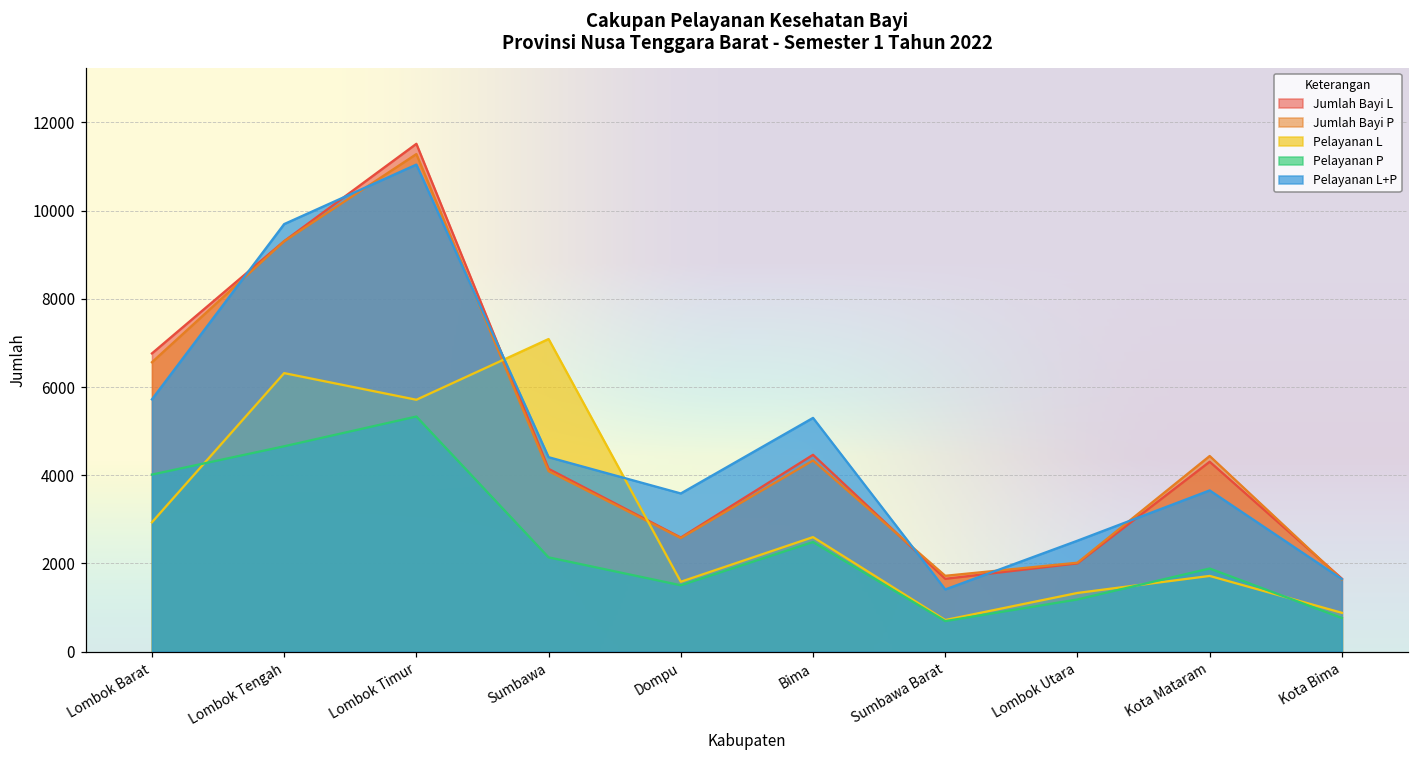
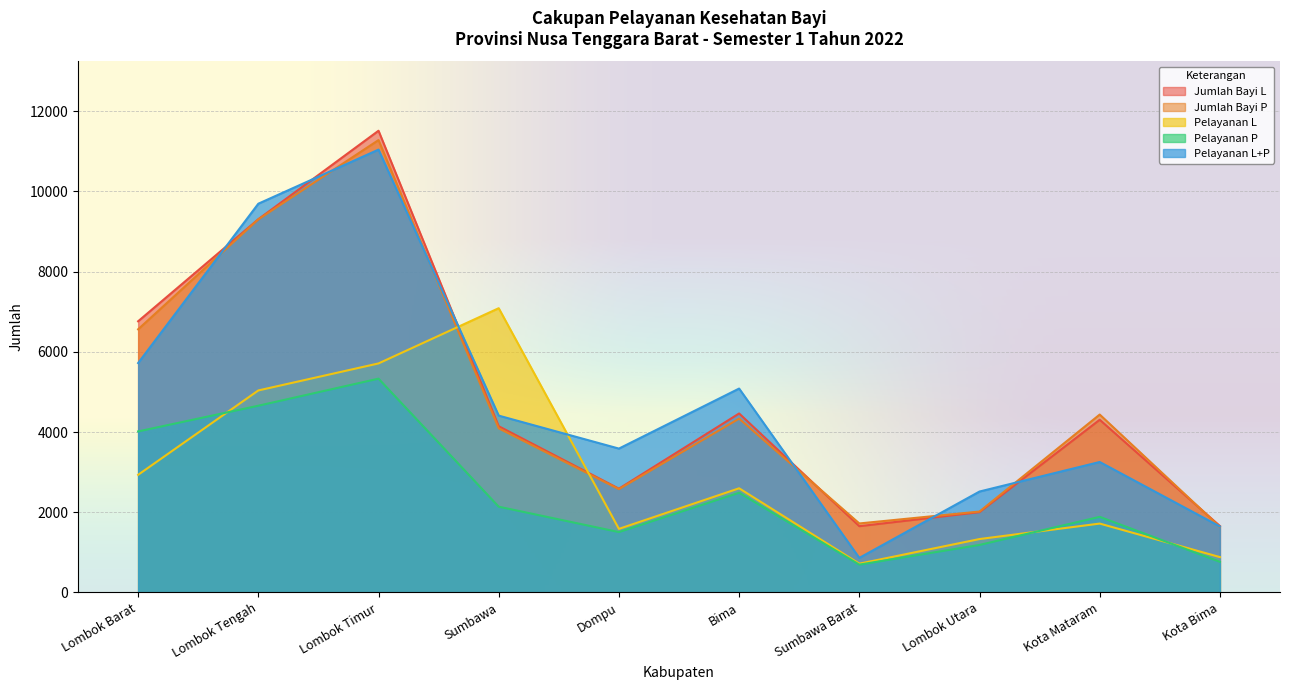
  {
    "Pelayanan L": {
      "Lombok Barat": 2900,
-     "Lombok Tengah": 6300,
+     "Lombok Tengah": 5000,
      "Lombok Timur": 5700,
      "Sumbawa": 7100,
      "Dompu": 1600,
      "Bima": 2600,
      "Lombok Utara": 1300,
      "Kota Mataram": 1700,
      "Kota Bima": 900
    },
    "Pelayanan P": {
      "Lombok Barat": 4000,
      "Lombok Tengah": 4700,
      "Lombok Timur": 5300,
      "Sumbawa": 2100,
      "Dompu": 1500,
      "Bima": 2500,
      "Lombok Utara": 1200,
      "Kota Mataram": 1900,
      "Kota Bima": 800
    },
    "Pelayanan L+P": {
      "Lombok Barat": 5700,
      "Lombok Tengah": 9700,
      "Lombok Timur": 11000,
      "Sumbawa": 4400,
      "Dompu": 3600,
-     "Bima": 5300,
-     "Sumbawa Barat": 1400,
+     "Bima": 5100,
+     "Sumbawa Barat": 900,
      "Lombok Utara": 2500,
-     "Kota Mataram": 3700
+     "Kota Mataram": 3300
    }
  }
